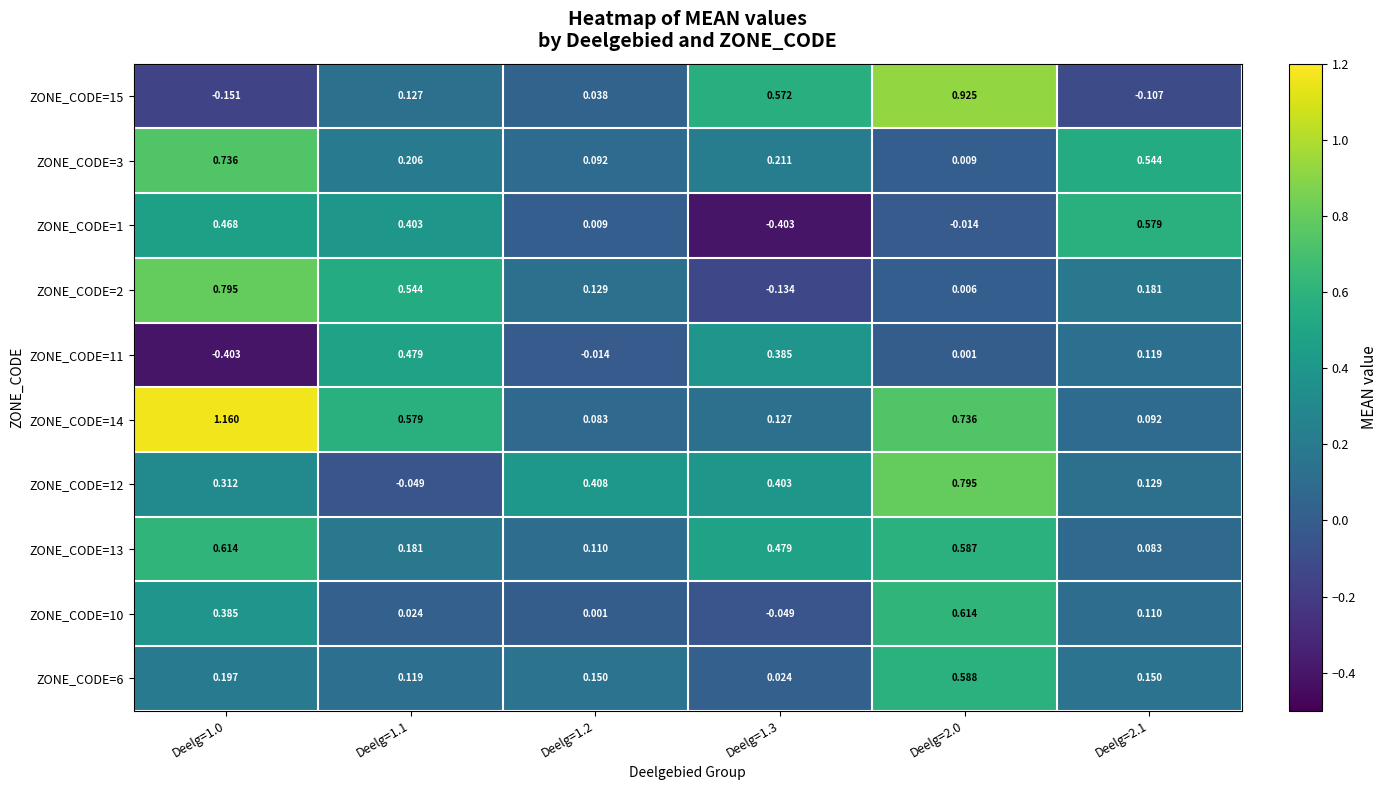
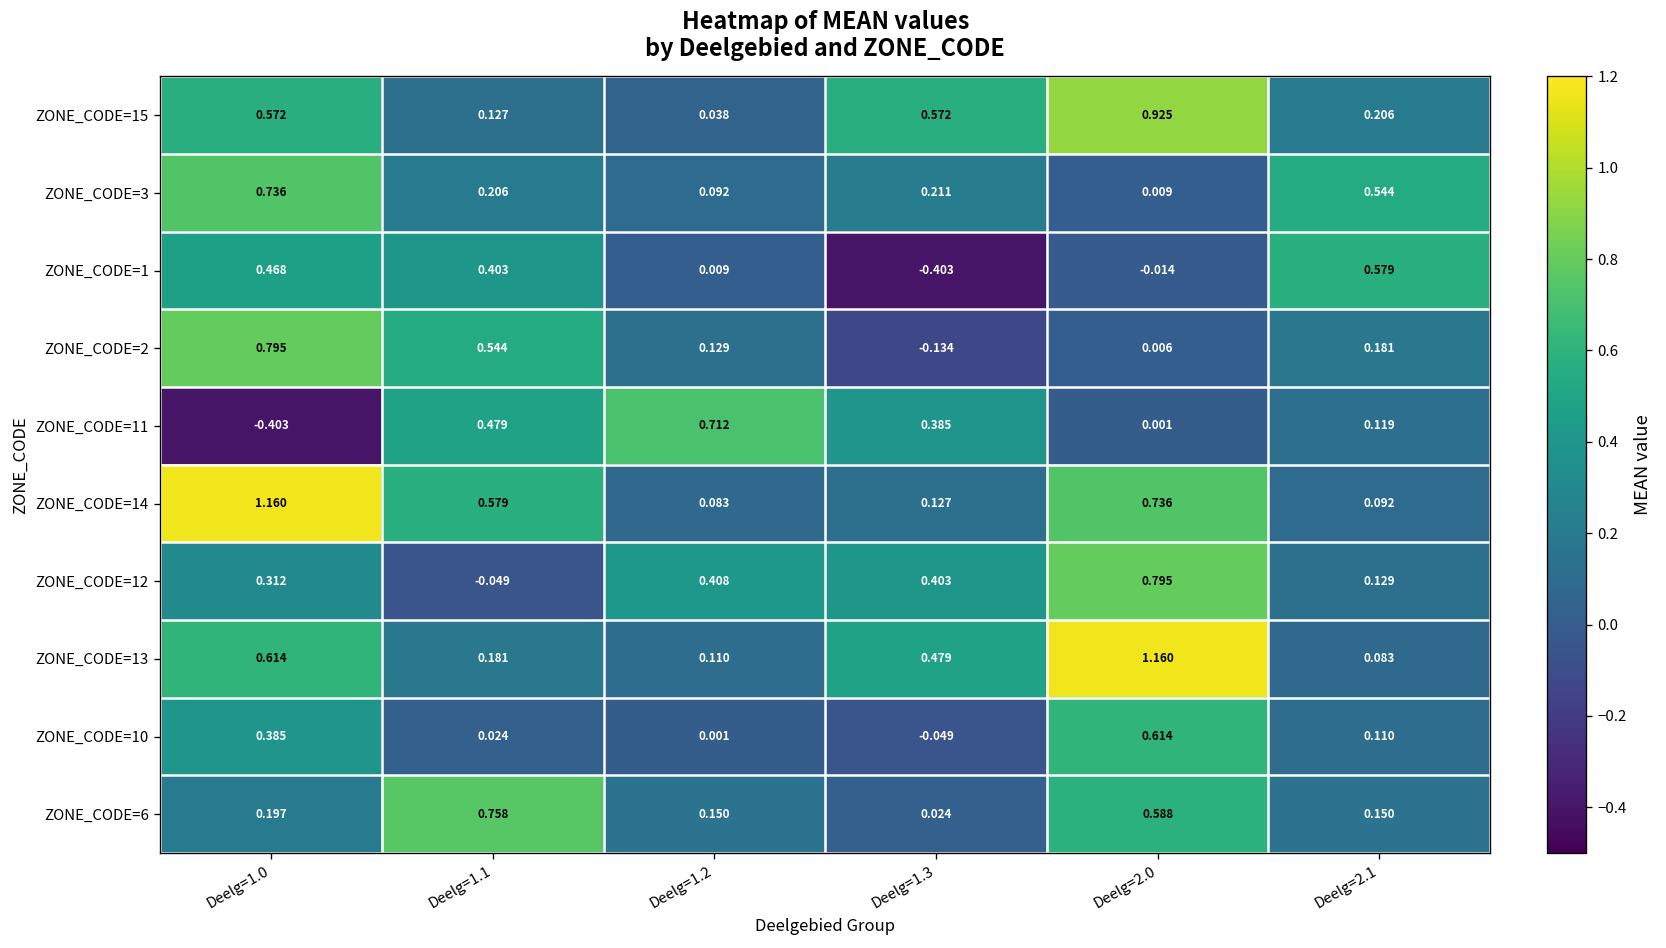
  {
    "ZONE_CODE=15": {
-     "Deelg=1.0": -0.151,
+     "Deelg=1.0": 0.572,
      "Deelg=1.1": 0.127,
      "Deelg=1.2": 0.038,
      "Deelg=1.3": 0.572,
      "Deelg=2.0": 0.925,
-     "Deelg=2.1": -0.107
+     "Deelg=2.1": 0.206
    },
    "ZONE_CODE=3": {
      "Deelg=1.0": 0.736,
      "Deelg=1.1": 0.206,
      "Deelg=1.2": 0.092,
      "Deelg=1.3": 0.211,
      "Deelg=2.0": 0.009,
      "Deelg=2.1": 0.544
    },
    "ZONE_CODE=1": {
      "Deelg=1.0": 0.468,
      "Deelg=1.1": 0.403,
      "Deelg=1.2": 0.009,
      "Deelg=1.3": -0.403,
      "Deelg=2.0": -0.014,
      "Deelg=2.1": 0.579
    },
    "ZONE_CODE=2": {
      "Deelg=1.0": 0.795,
      "Deelg=1.1": 0.544,
      "Deelg=1.2": 0.129,
      "Deelg=1.3": -0.134,
      "Deelg=2.0": 0.006,
      "Deelg=2.1": 0.181
    },
    "ZONE_CODE=11": {
      "Deelg=1.0": -0.403,
      "Deelg=1.1": 0.479,
-     "Deelg=1.2": -0.014,
+     "Deelg=1.2": 0.712,
      "Deelg=1.3": 0.385,
      "Deelg=2.0": 0.001,
      "Deelg=2.1": 0.119
    },
    "ZONE_CODE=14": {
      "Deelg=1.0": 1.160,
      "Deelg=1.1": 0.579,
      "Deelg=1.2": 0.083,
      "Deelg=1.3": 0.127,
      "Deelg=2.0": 0.736,
      "Deelg=2.1": 0.092
    },
    "ZONE_CODE=12": {
      "Deelg=1.0": 0.312,
      "Deelg=1.1": -0.049,
      "Deelg=1.2": 0.408,
      "Deelg=1.3": 0.403,
      "Deelg=2.0": 0.795,
      "Deelg=2.1": 0.129
    },
    "ZONE_CODE=13": {
      "Deelg=1.0": 0.614,
      "Deelg=1.1": 0.181,
      "Deelg=1.2": 0.110,
      "Deelg=1.3": 0.479,
-     "Deelg=2.0": 0.587,
+     "Deelg=2.0": 1.160,
      "Deelg=2.1": 0.083
    },
    "ZONE_CODE=10": {
      "Deelg=1.0": 0.385,
      "Deelg=1.1": 0.024,
      "Deelg=1.2": 0.001,
      "Deelg=1.3": -0.049,
      "Deelg=2.0": 0.614,
      "Deelg=2.1": 0.110
    },
    "ZONE_CODE=6": {
      "Deelg=1.0": 0.197,
-     "Deelg=1.1": 0.119,
+     "Deelg=1.1": 0.758,
      "Deelg=1.2": 0.150,
      "Deelg=1.3": 0.024,
      "Deelg=2.0": 0.588,
      "Deelg=2.1": 0.150
    }
  }
